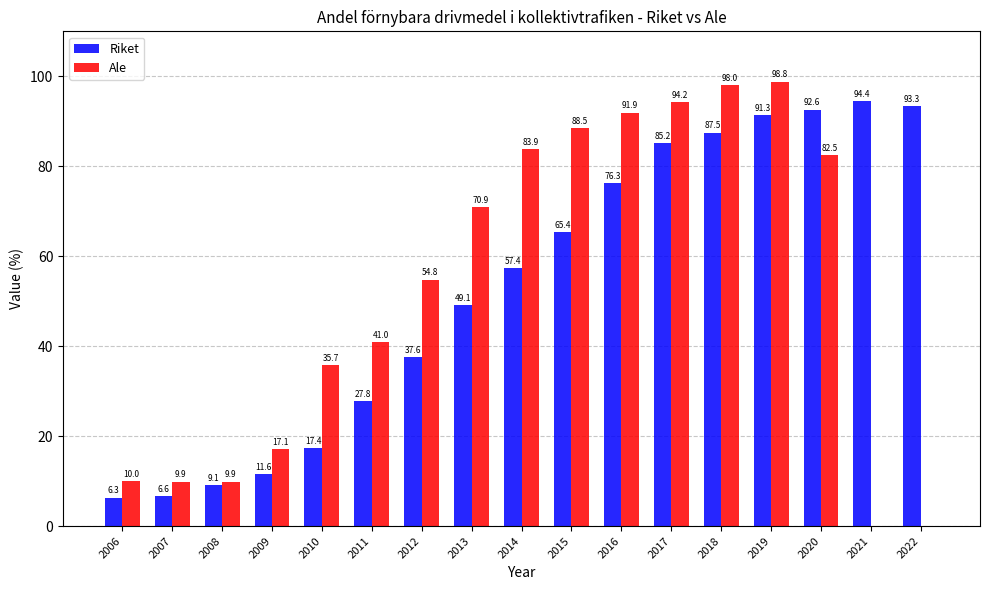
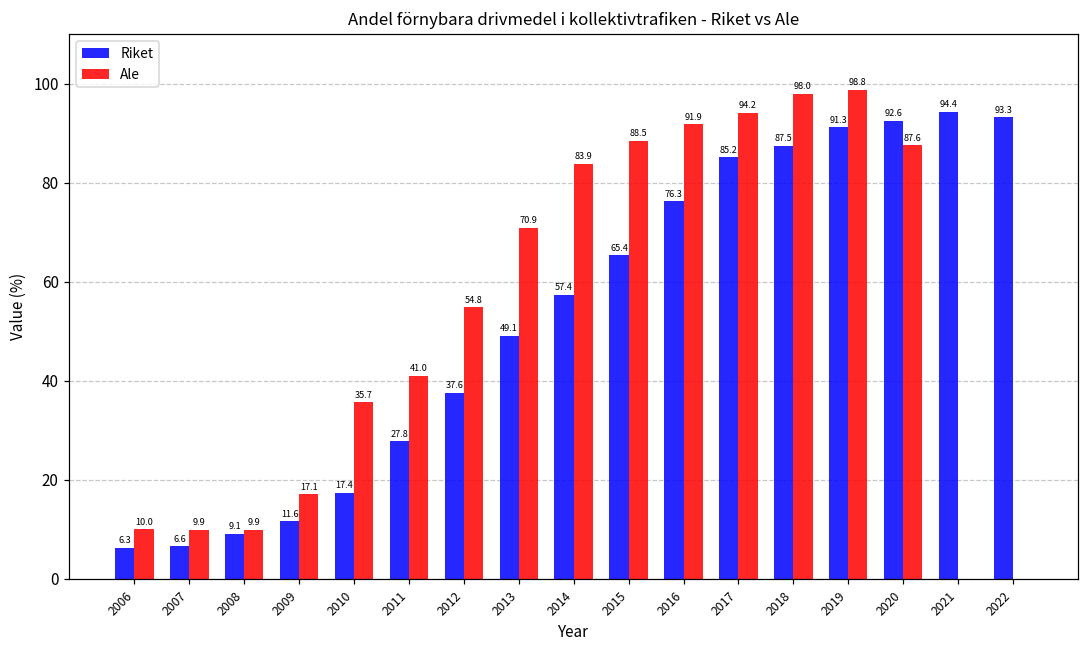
  {
    "Riket": {
      "2006": 6.3,
      "2007": 6.6,
      "2008": 9.1,
      "2009": 11.6,
      "2010": 17.4,
      "2011": 27.8,
      "2012": 37.6,
      "2013": 49.1,
      "2014": 57.4,
      "2015": 65.4,
      "2016": 76.3,
      "2017": 85.2,
      "2018": 87.5,
      "2019": 91.3,
      "2020": 92.6,
      "2021": 94.4,
      "2022": 93.3
    },
    "Ale": {
      "2006": 10.0,
      "2007": 9.9,
      "2008": 9.9,
      "2009": 17.1,
      "2010": 35.7,
      "2011": 41.0,
      "2012": 54.8,
      "2013": 70.9,
      "2014": 83.9,
      "2015": 88.5,
      "2016": 91.9,
      "2017": 94.2,
      "2018": 98.0,
      "2019": 98.8,
-     "2020": 82.5
+     "2020": 87.6
    }
  }
